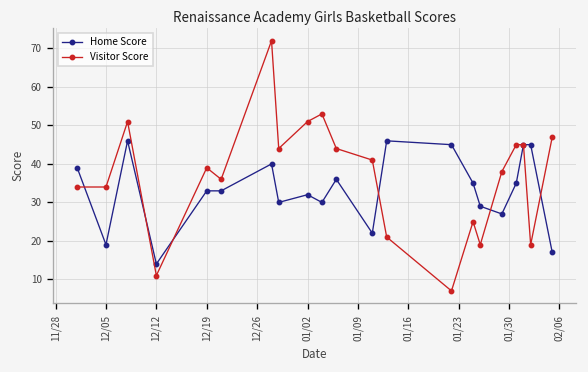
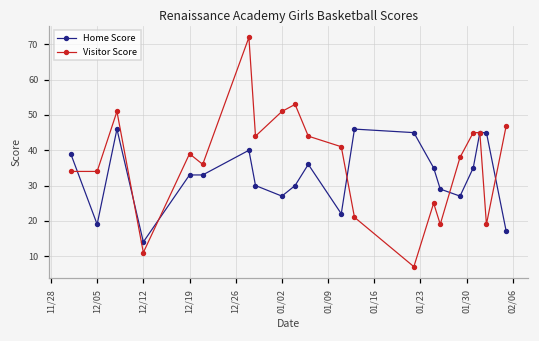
  {
    "Home Score": {
      "12/05": 19,
      "12/12": 14,
      "12/19": 33,
-     "01/02": 32
+     "01/02": 27
    },
    "Visitor Score": {
      "12/05": 34,
      "12/12": 11,
      "12/19": 39,
      "01/02": 51
    }
  }
